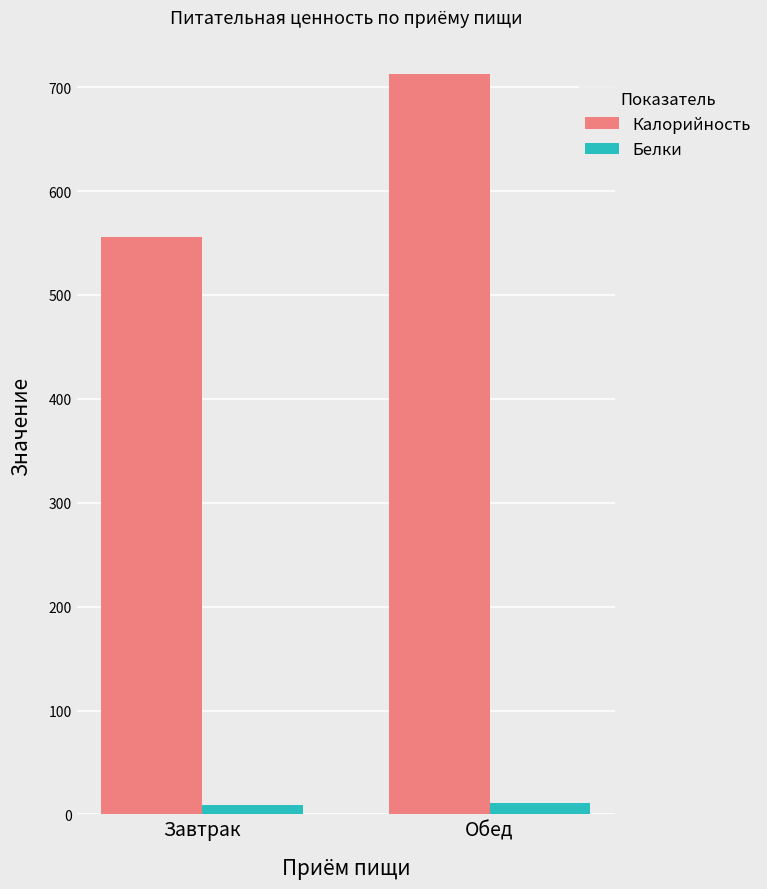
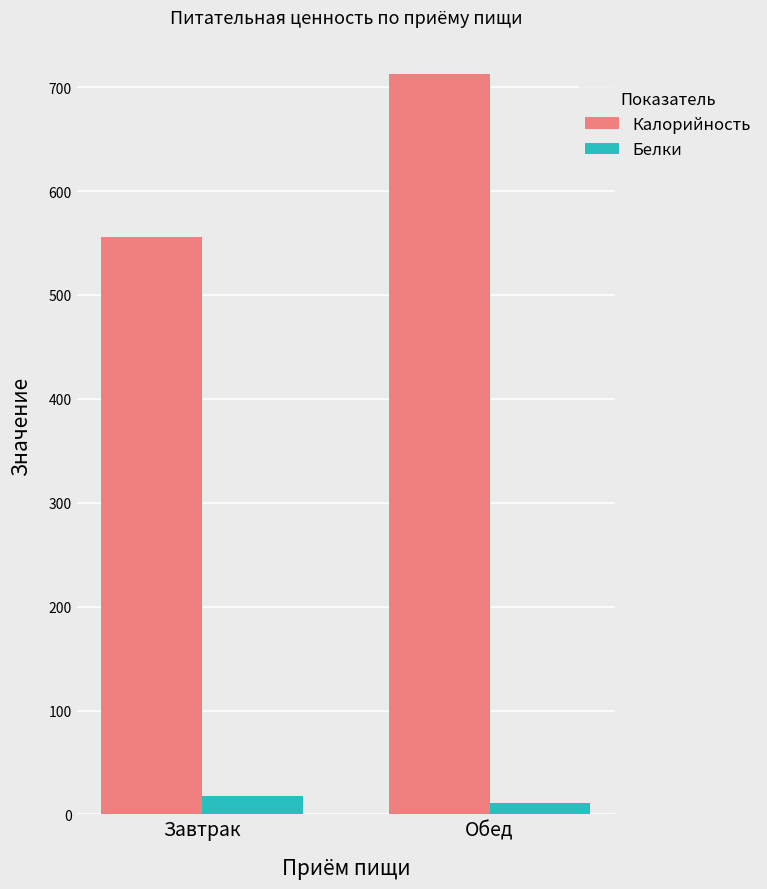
  {
    "Калорийность": {
      "Завтрак": 556,
      "Обед": 713
    },
    "Белки": {
-     "Завтрак": 10,
+     "Завтрак": 18,
      "Обед": 11
    }
  }
